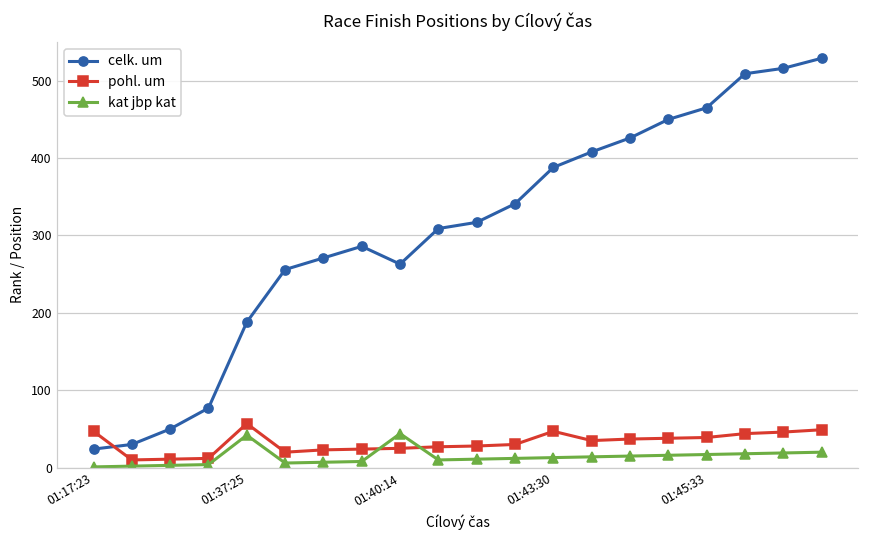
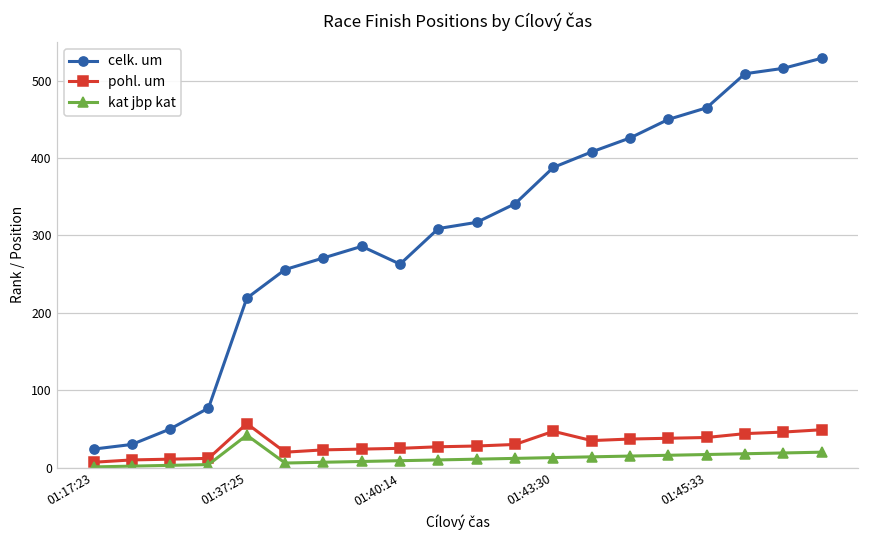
  {
    "celk. um": {
      "01:17:23": 20,
-     "01:37:25": 190,
+     "01:37:25": 220,
      "01:40:14": 260,
      "01:43:30": 390,
      "01:45:33": 470
    },
    "pohl. um": {
-     "01:17:23": 50,
+     "01:17:23": 10,
      "01:37:25": 60,
      "01:40:14": 30,
      "01:43:30": 50,
      "01:45:33": 40
    },
    "kat jbp kat": {
      "01:17:23": 0,
      "01:37:25": 40,
-     "01:40:14": 40,
+     "01:40:14": 10,
      "01:43:30": 10,
      "01:45:33": 20
    }
  }
